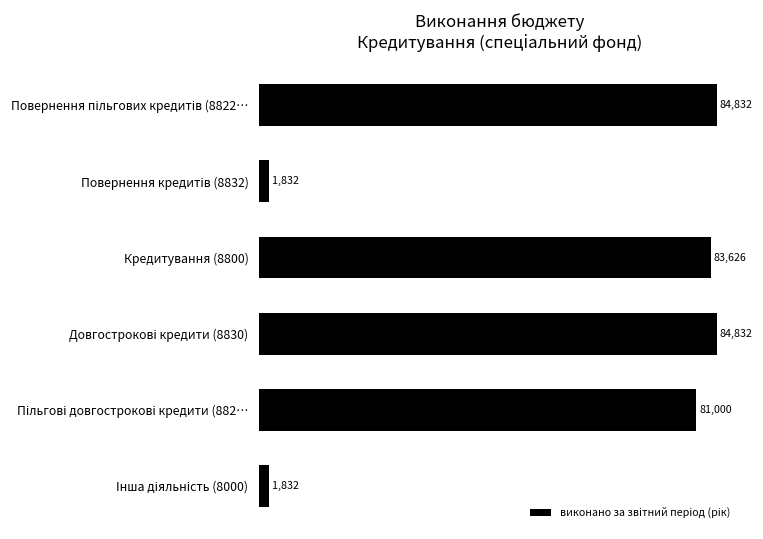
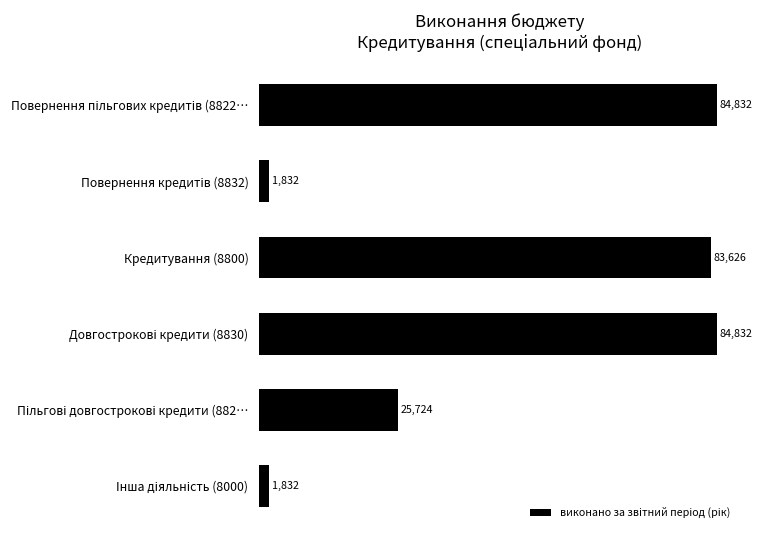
  {
    "Кредитування (8800)": "83,626",
-   "Пільгові довгострокові кредити (882…": "81,000"
+   "Пільгові довгострокові кредити (882…": "25,724"
  }
